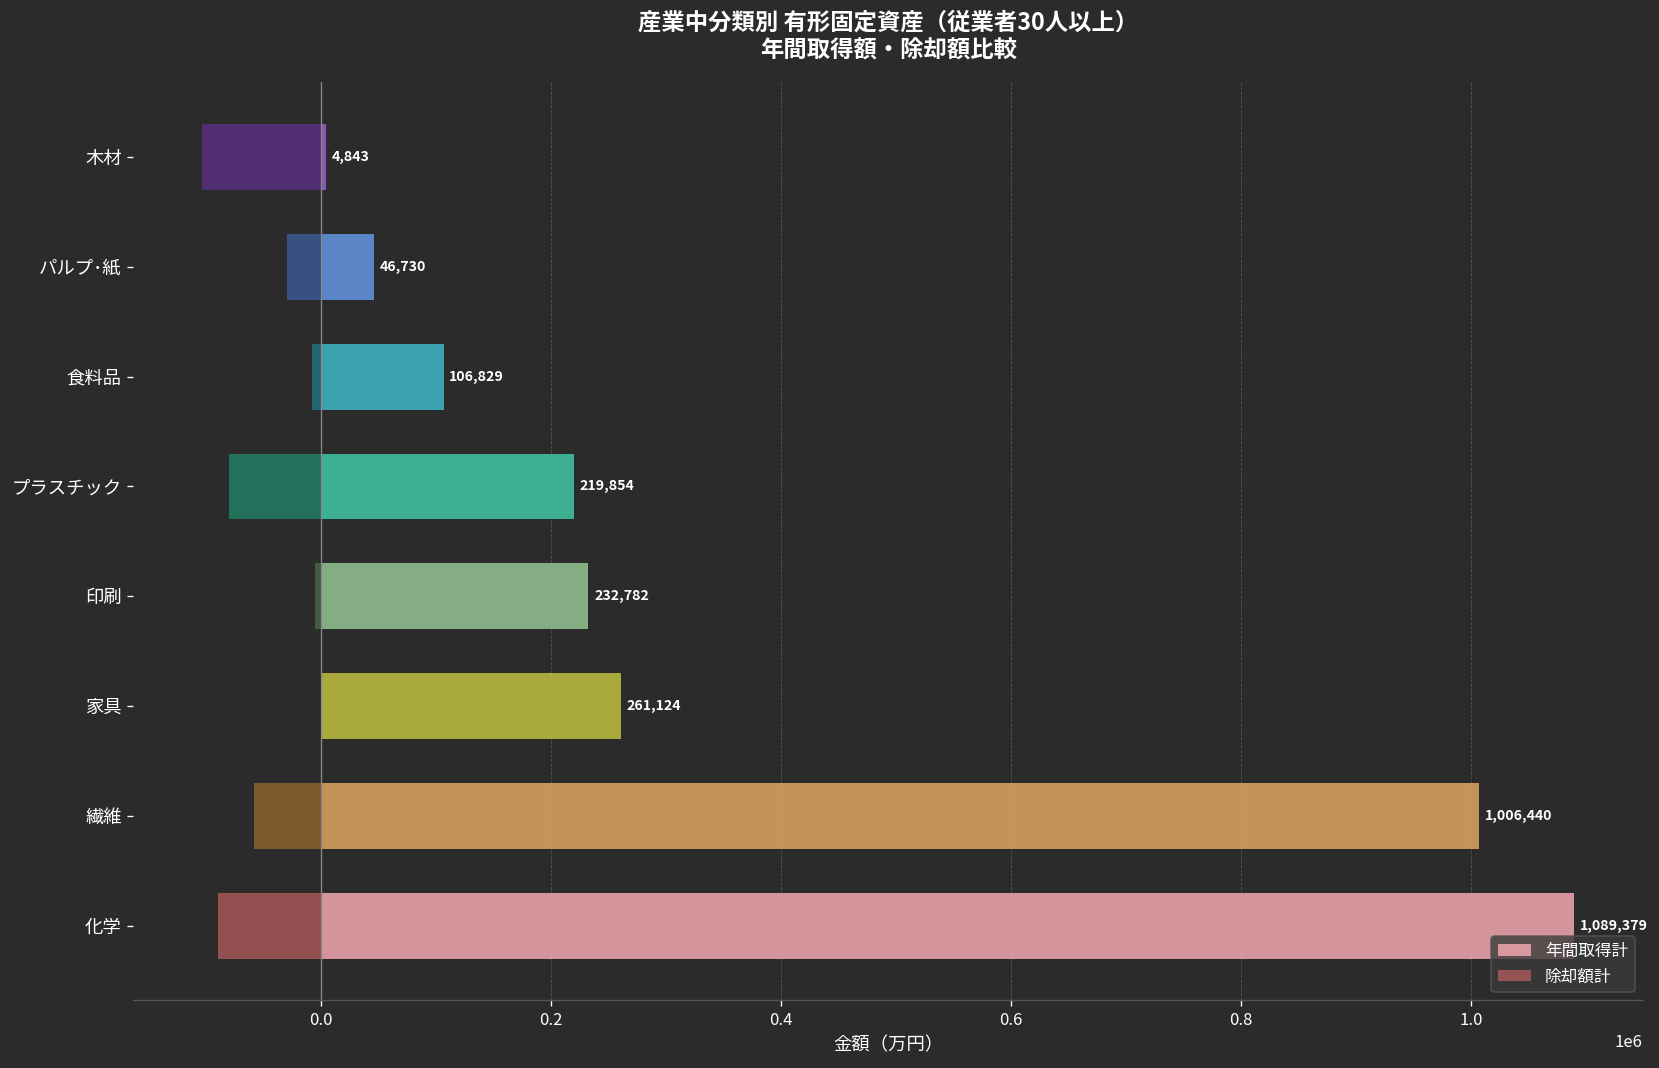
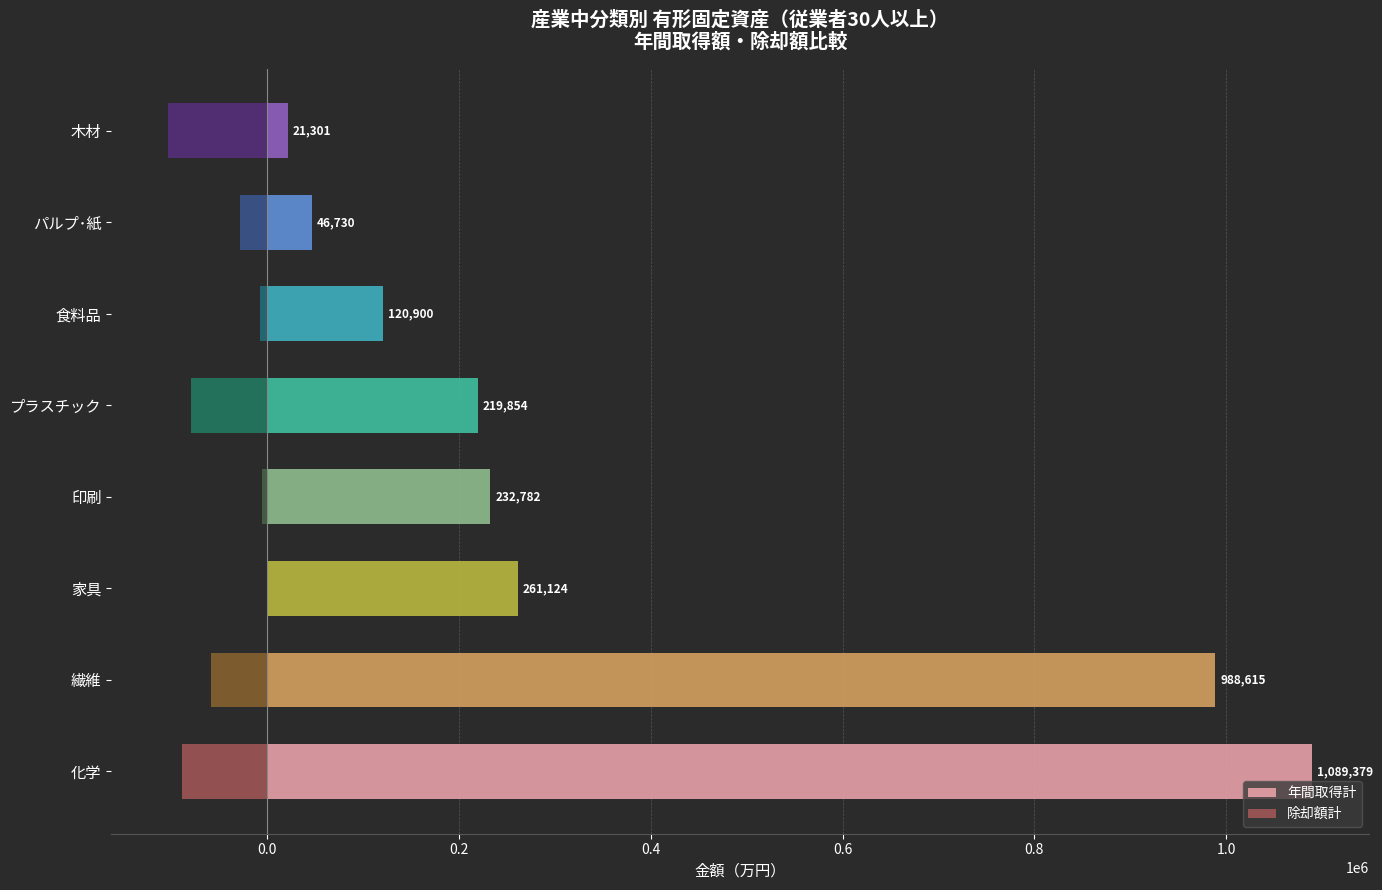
  {
    "年間取得計": {
-     "木材": "4,843",
+     "木材": "21,301",
      "パルプ･紙": "46,730",
-     "食料品": "106,829",
+     "食料品": "120,900",
      "プラスチック": "219,854",
      "印刷": "232,782",
      "家具": "261,124",
-     "繊維": "1,006,440",
+     "繊維": "988,615",
      "化学": "1,089,379"
    },
    "除却額計": {
      "木材": "-100000",
      "パルプ･紙": "-30000",
      "食料品": "-10000",
      "プラスチック": "-80000",
      "印刷": "0",
      "家具": "0",
      "繊維": "-60000",
      "化学": "-90000"
    }
  }
